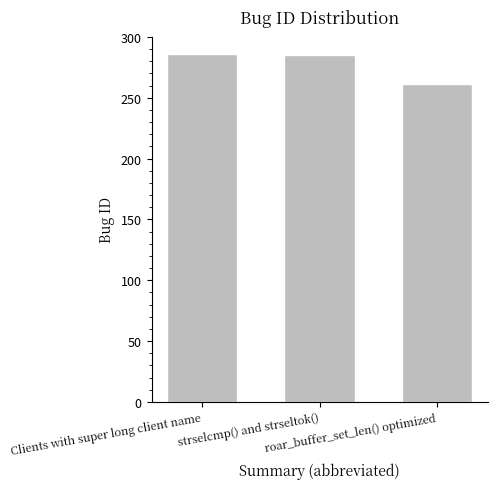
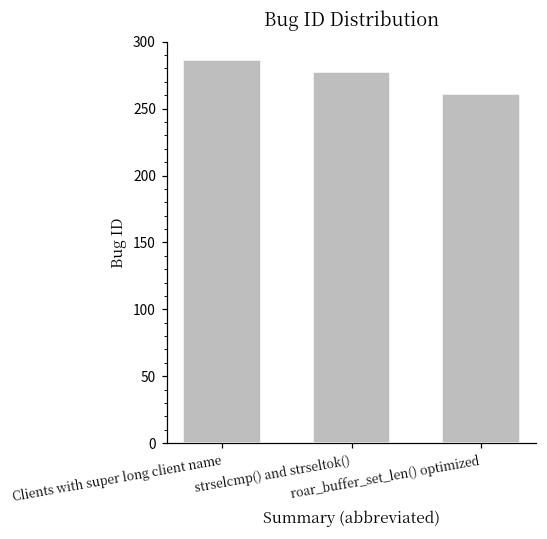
  {
    "Clients with super long client name": 286,
-   "strselcmp() and strseltok()": 285,
+   "strselcmp() and strseltok()": 277,
    "roar_buffer_set_len() optimized": 261
  }
